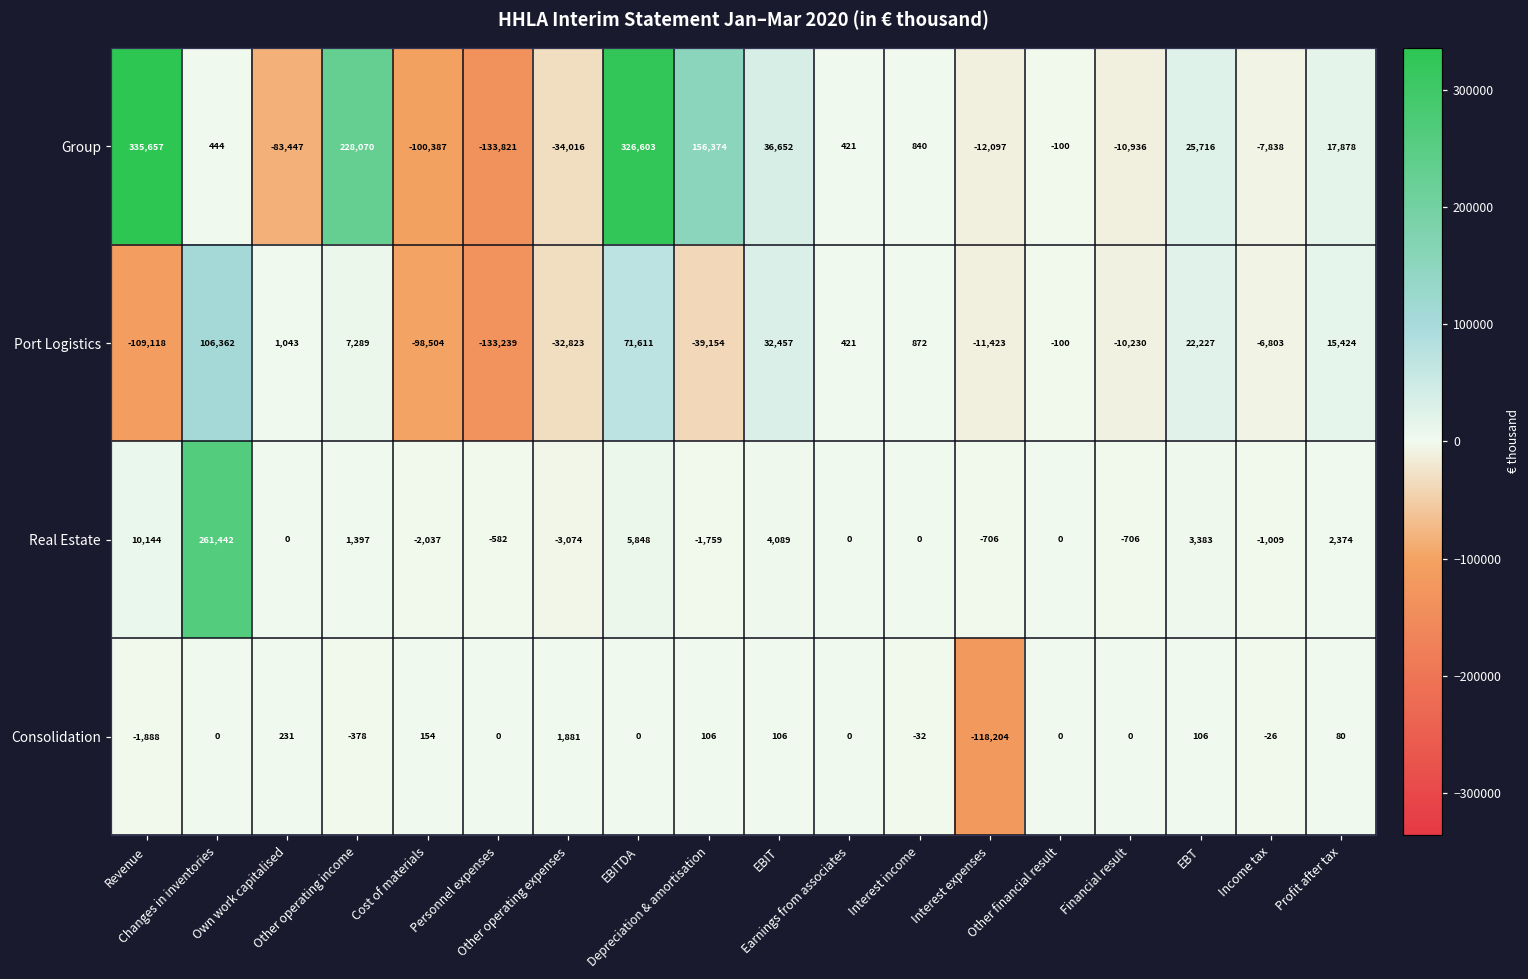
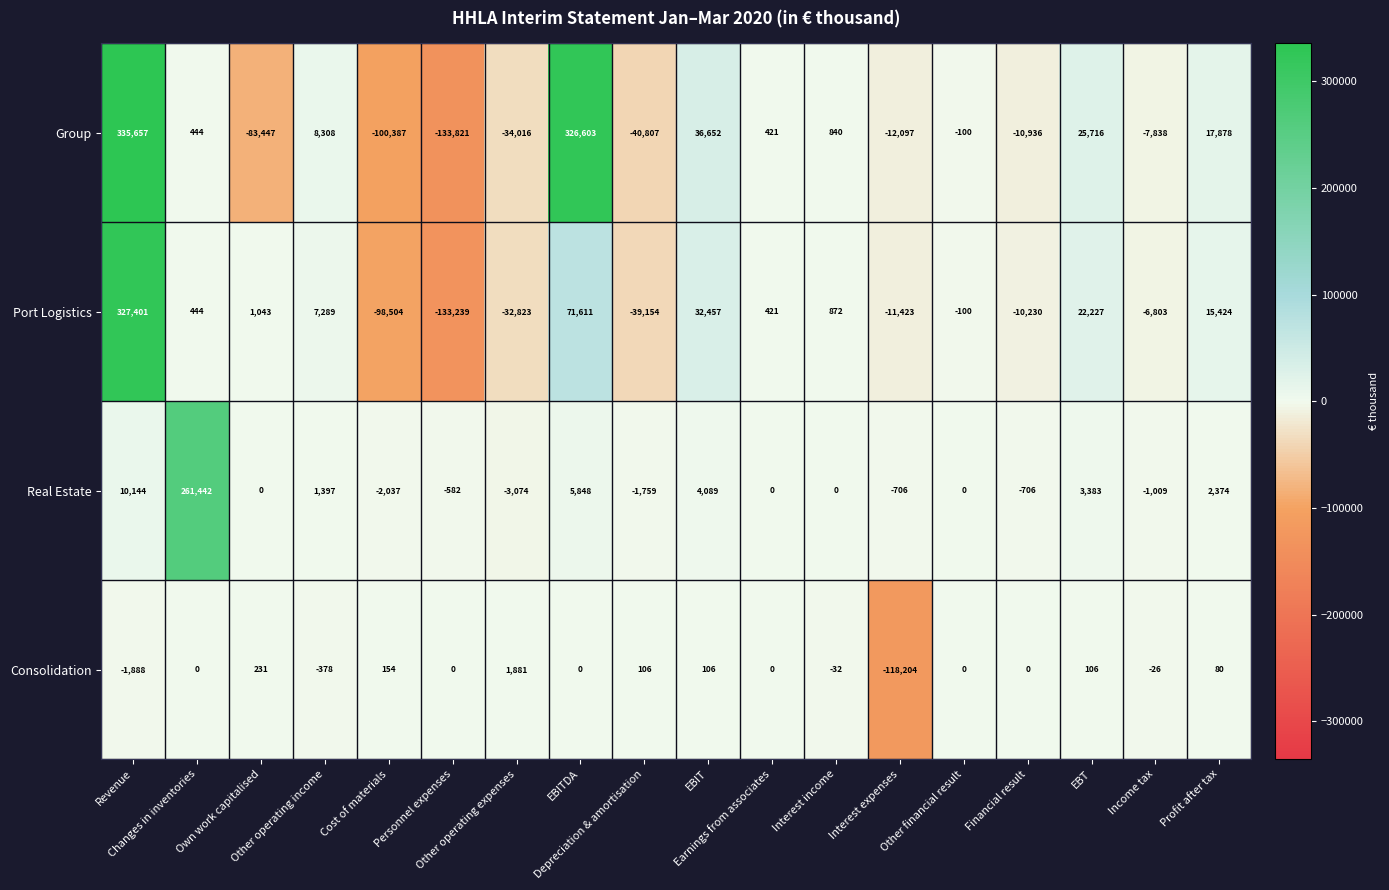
  {
    "Group": {
      "Revenue": "335,657",
      "Changes in inventories": "444",
      "Own work capitalised": "-83,447",
-     "Other operating income": "228,070",
+     "Other operating income": "8,308",
      "Cost of materials": "-100,387",
      "Personnel expenses": "-133,821",
      "Other operating expenses": "-34,016",
      "EBITDA": "326,603",
-     "Depreciation & amortisation": "156,374",
+     "Depreciation & amortisation": "-40,807",
      "EBIT": "36,652",
      "Earnings from associates": "421",
      "Interest income": "840",
      "Interest expenses": "-12,097",
      "Other financial result": "-100",
      "Financial result": "-10,936",
      "EBT": "25,716",
      "Income tax": "-7,838",
      "Profit after tax": "17,878"
    },
    "Port Logistics": {
-     "Revenue": "-109,118",
-     "Changes in inventories": "106,362",
+     "Revenue": "327,401",
+     "Changes in inventories": "444",
      "Own work capitalised": "1,043",
      "Other operating income": "7,289",
      "Cost of materials": "-98,504",
      "Personnel expenses": "-133,239",
      "Other operating expenses": "-32,823",
      "EBITDA": "71,611",
      "Depreciation & amortisation": "-39,154",
      "EBIT": "32,457",
      "Earnings from associates": "421",
      "Interest income": "872",
      "Interest expenses": "-11,423",
      "Other financial result": "-100",
      "Financial result": "-10,230",
      "EBT": "22,227",
      "Income tax": "-6,803",
      "Profit after tax": "15,424"
    },
    "Real Estate": {
      "Revenue": "10,144",
      "Changes in inventories": "261,442",
      "Own work capitalised": "0",
      "Other operating income": "1,397",
      "Cost of materials": "-2,037",
      "Personnel expenses": "-582",
      "Other operating expenses": "-3,074",
      "EBITDA": "5,848",
      "Depreciation & amortisation": "-1,759",
      "EBIT": "4,089",
      "Earnings from associates": "0",
      "Interest income": "0",
      "Interest expenses": "-706",
      "Other financial result": "0",
      "Financial result": "-706",
      "EBT": "3,383",
      "Income tax": "-1,009",
      "Profit after tax": "2,374"
    },
    "Consolidation": {
      "Revenue": "-1,888",
      "Changes in inventories": "0",
      "Own work capitalised": "231",
      "Other operating income": "-378",
      "Cost of materials": "154",
      "Personnel expenses": "0",
      "Other operating expenses": "1,881",
      "EBITDA": "0",
      "Depreciation & amortisation": "106",
      "EBIT": "106",
      "Earnings from associates": "0",
      "Interest income": "-32",
      "Interest expenses": "-118,204",
      "Other financial result": "0",
      "Financial result": "0",
      "EBT": "106",
      "Income tax": "-26",
      "Profit after tax": "80"
    }
  }
